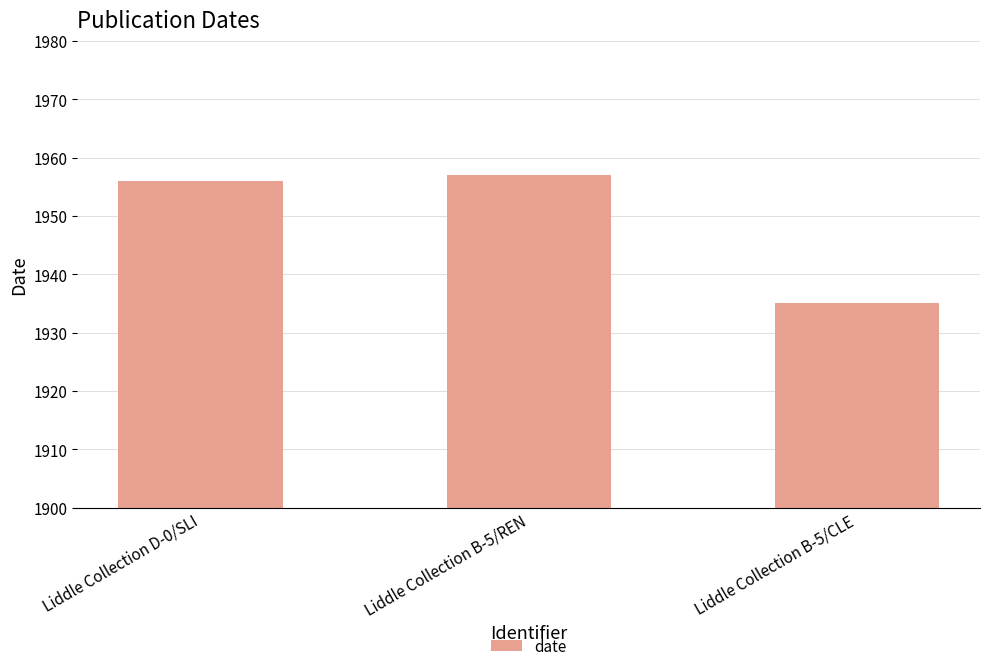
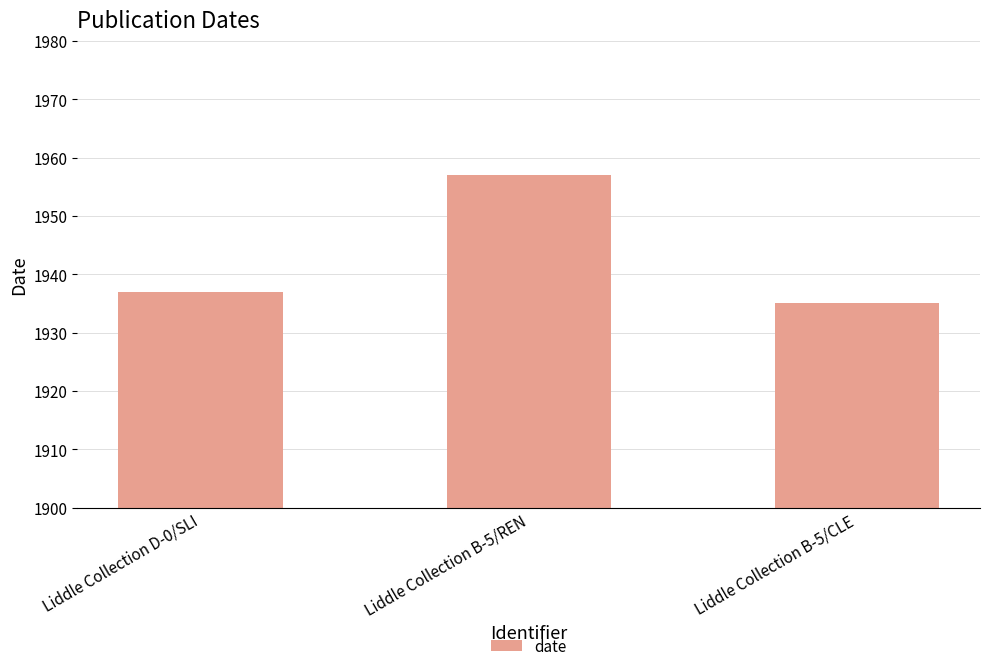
  {
-   "Liddle Collection D-0/SLI": 1956,
+   "Liddle Collection D-0/SLI": 1937,
    "Liddle Collection B-5/REN": 1957,
    "Liddle Collection B-5/CLE": 1935
  }
